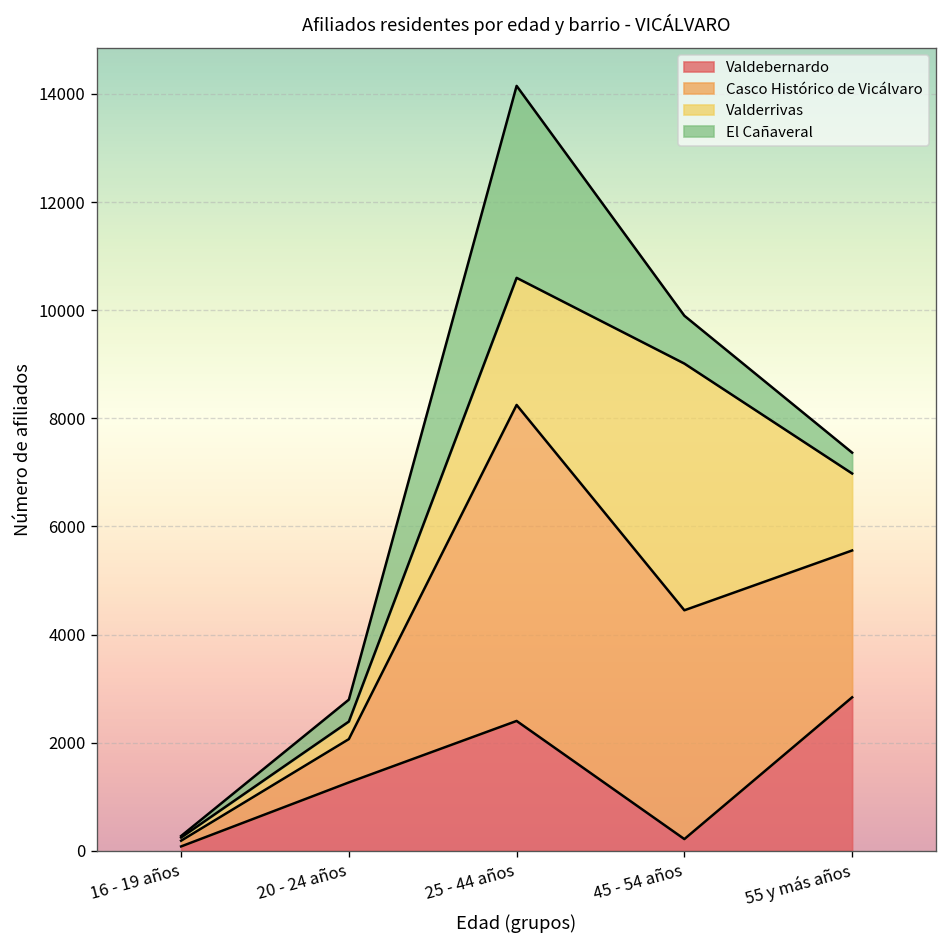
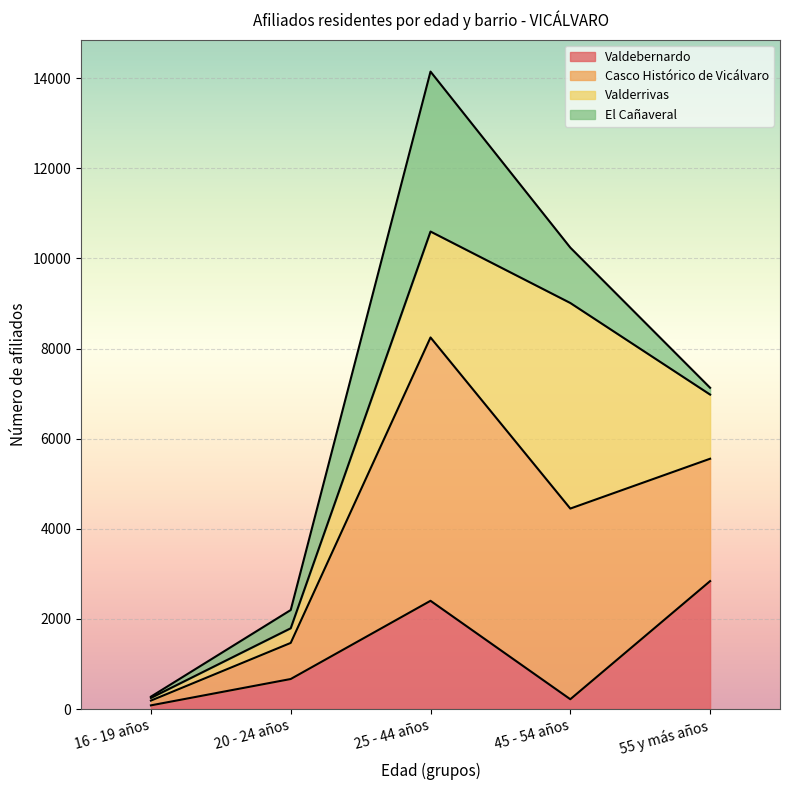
  {
    "Valdebernardo": {
      "16 - 19 años": 100,
-     "20 - 24 años": 1300,
+     "20 - 24 años": 700,
      "25 - 44 años": 2400,
      "45 - 54 años": 200,
      "55 y más años": 2800
    },
    "El Cañaveral": {
      "20 - 24 años": 400,
      "25 - 44 años": 3600,
-     "45 - 54 años": 900,
-     "55 y más años": 400
+     "45 - 54 años": 1200,
+     "55 y más años": 200
    }
  }
